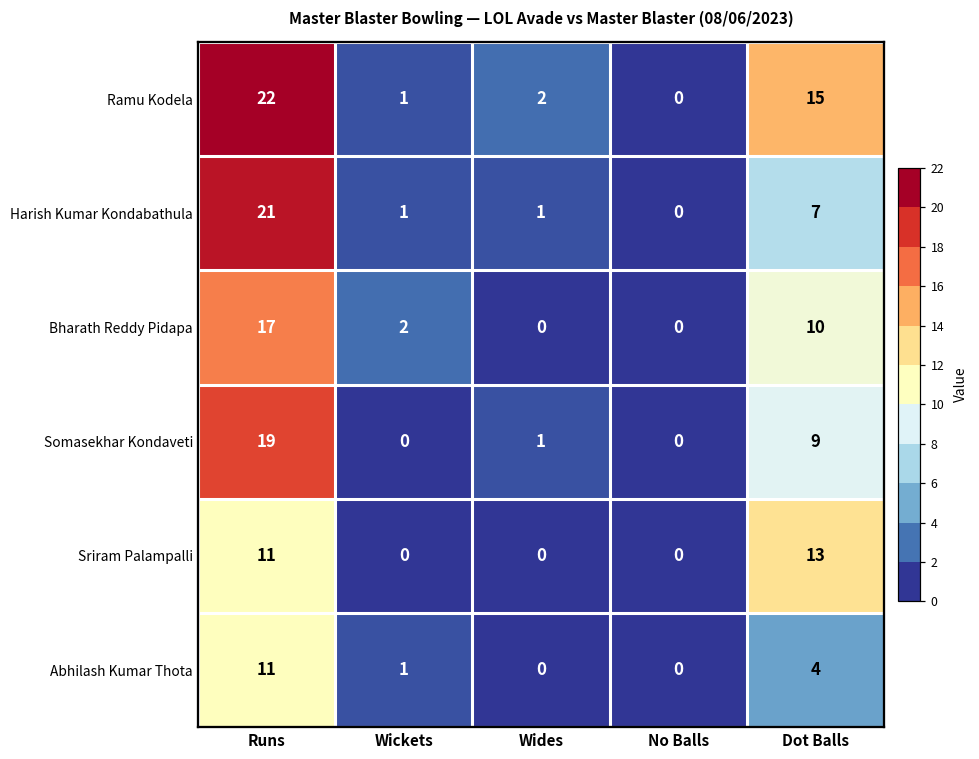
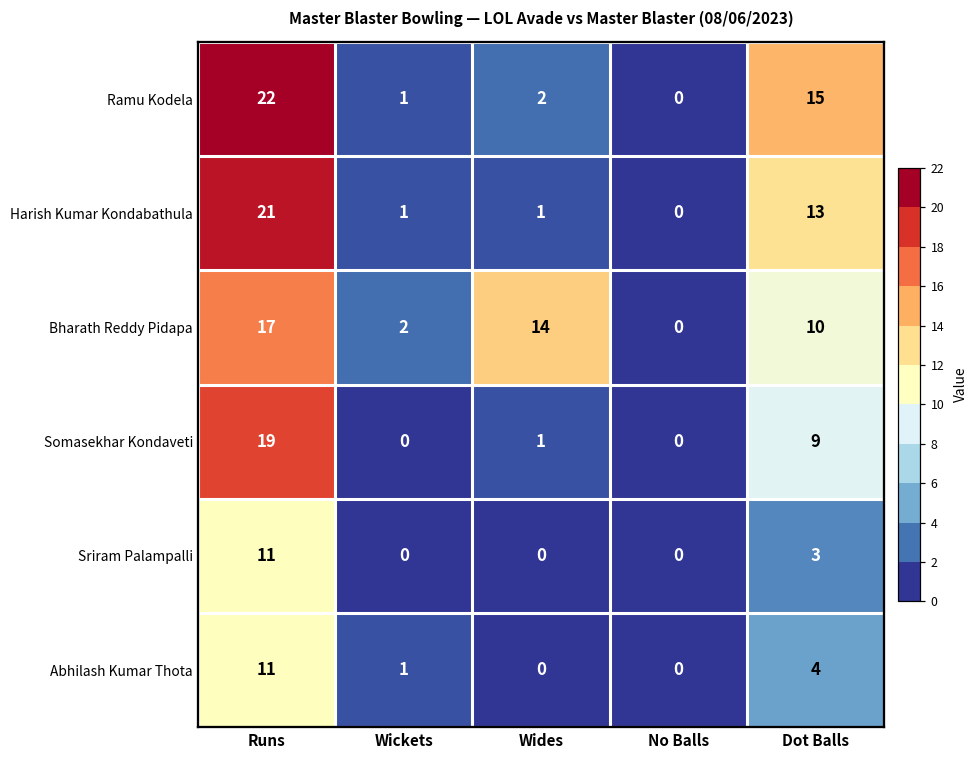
  {
    "Ramu Kodela": {
      "Runs": 22,
      "Wickets": 1,
      "Wides": 2,
      "No Balls": 0,
      "Dot Balls": 15
    },
    "Harish Kumar Kondabathula": {
      "Runs": 21,
      "Wickets": 1,
      "Wides": 1,
      "No Balls": 0,
-     "Dot Balls": 7
+     "Dot Balls": 13
    },
    "Bharath Reddy Pidapa": {
      "Runs": 17,
      "Wickets": 2,
-     "Wides": 0,
+     "Wides": 14,
      "No Balls": 0,
      "Dot Balls": 10
    },
    "Somasekhar Kondaveti": {
      "Runs": 19,
      "Wickets": 0,
      "Wides": 1,
      "No Balls": 0,
      "Dot Balls": 9
    },
    "Sriram Palampalli": {
      "Runs": 11,
      "Wickets": 0,
      "Wides": 0,
      "No Balls": 0,
-     "Dot Balls": 13
+     "Dot Balls": 3
    },
    "Abhilash Kumar Thota": {
      "Runs": 11,
      "Wickets": 1,
      "Wides": 0,
      "No Balls": 0,
      "Dot Balls": 4
    }
  }
